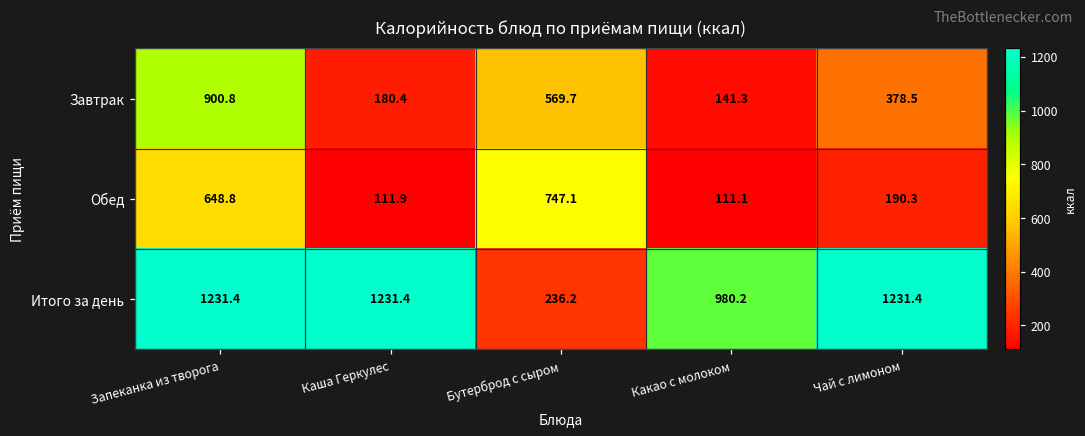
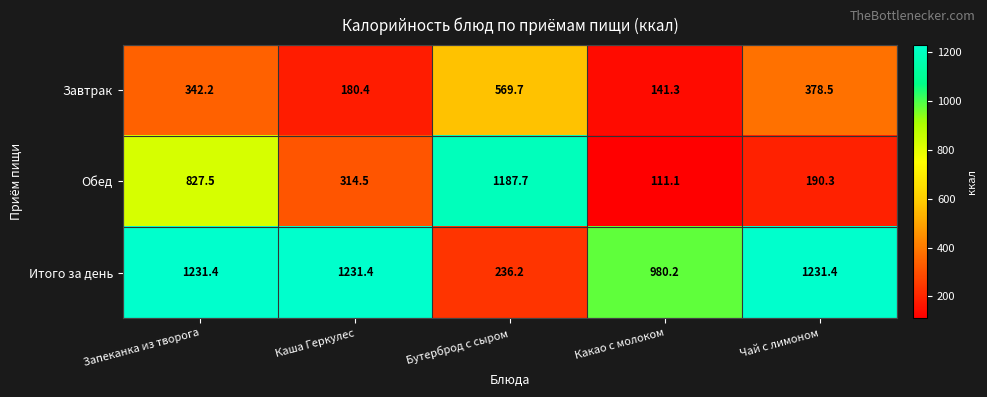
  {
    "Завтрак": {
-     "Запеканка из творога": 900.8,
+     "Запеканка из творога": 342.2,
      "Каша Геркулес": 180.4,
      "Бутерброд с сыром": 569.7,
      "Какао с молоком": 141.3,
      "Чай с лимоном": 378.5
    },
    "Обед": {
-     "Запеканка из творога": 648.8,
-     "Каша Геркулес": 111.9,
-     "Бутерброд с сыром": 747.1,
+     "Запеканка из творога": 827.5,
+     "Каша Геркулес": 314.5,
+     "Бутерброд с сыром": 1187.7,
      "Какао с молоком": 111.1,
      "Чай с лимоном": 190.3
    },
    "Итого за день": {
      "Запеканка из творога": 1231.4,
      "Каша Геркулес": 1231.4,
      "Бутерброд с сыром": 236.2,
      "Какао с молоком": 980.2,
      "Чай с лимоном": 1231.4
    }
  }
